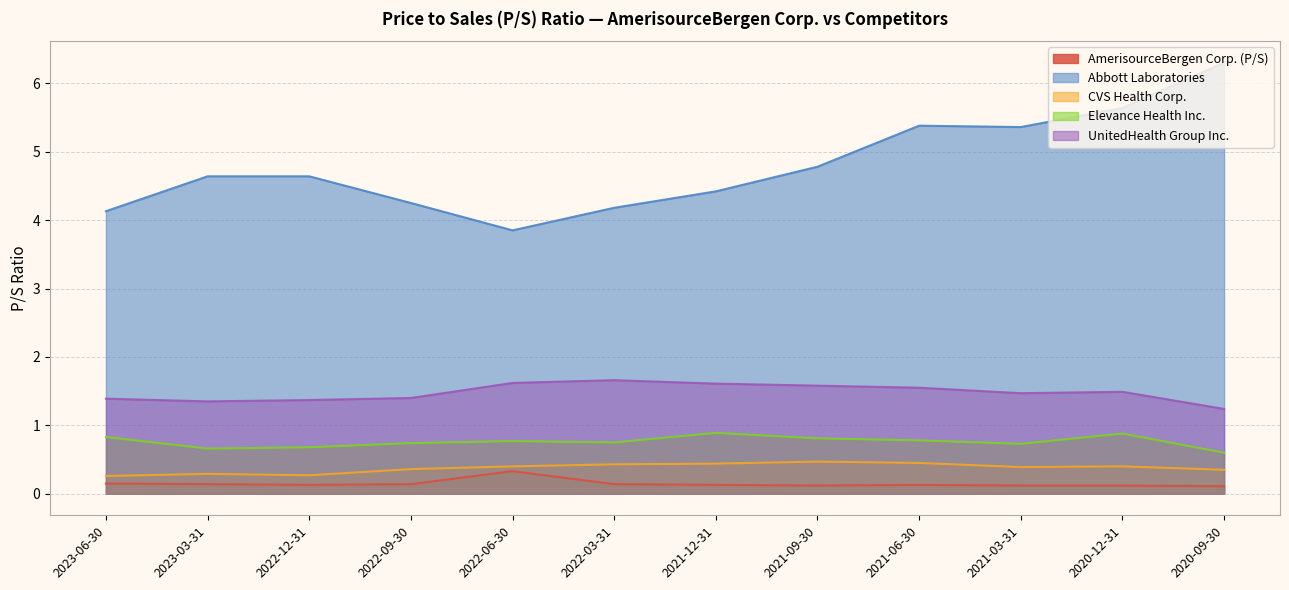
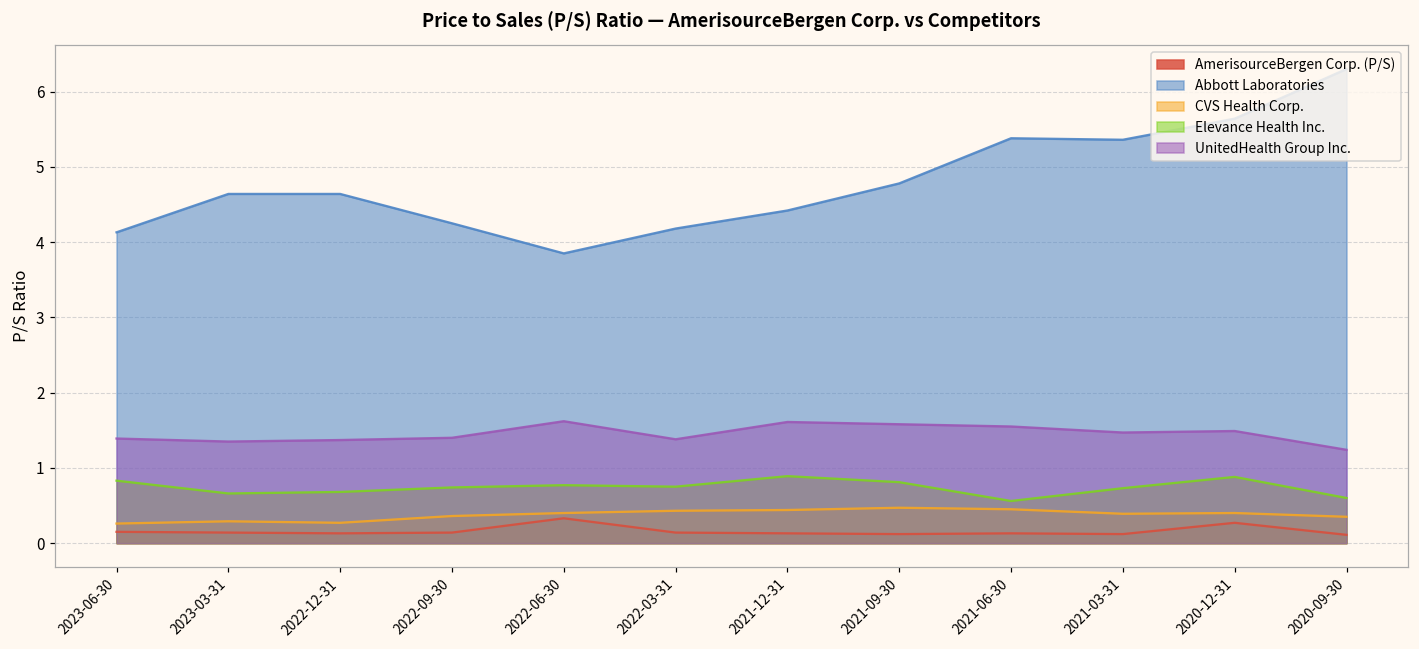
  {
    "AmerisourceBergen Corp. (P/S)": {
      "2023-06-30": 0.2,
      "2023-03-31": 0.1,
      "2022-12-31": 0.1,
      "2022-09-30": 0.1,
      "2022-06-30": 0.3,
      "2022-03-31": 0.1,
      "2021-12-31": 0.1,
      "2021-09-30": 0.1,
      "2021-06-30": 0.1,
      "2021-03-31": 0.1,
-     "2020-12-31": 0.1,
+     "2020-12-31": 0.3,
      "2020-09-30": 0.1
    },
    "Abbott Laboratories": {
      "2023-06-30": 4.1,
      "2023-03-31": 4.6,
      "2022-12-31": 4.6,
      "2022-09-30": 4.3,
      "2022-06-30": 3.9,
      "2022-03-31": 4.2,
      "2021-12-31": 4.4,
      "2021-09-30": 4.8,
      "2021-06-30": 5.4,
      "2021-03-31": 5.4
    },
    "CVS Health Corp.": {
      "2023-06-30": 0.3,
      "2023-03-31": 0.3,
      "2022-12-31": 0.3,
      "2022-09-30": 0.4,
      "2022-06-30": 0.4,
      "2022-03-31": 0.4,
      "2021-12-31": 0.4,
      "2021-09-30": 0.5,
      "2021-06-30": 0.5,
      "2021-03-31": 0.4,
      "2020-12-31": 0.4,
      "2020-09-30": 0.4
    },
    "Elevance Health Inc.": {
      "2023-06-30": 0.8,
      "2023-03-31": 0.7,
      "2022-12-31": 0.7,
      "2022-09-30": 0.7,
      "2022-06-30": 0.8,
      "2022-03-31": 0.8,
      "2021-12-31": 0.9,
      "2021-09-30": 0.8,
-     "2021-06-30": 0.8,
+     "2021-06-30": 0.6,
      "2021-03-31": 0.7,
      "2020-12-31": 0.9,
      "2020-09-30": 0.6
    },
    "UnitedHealth Group Inc.": {
      "2023-06-30": 1.4,
      "2023-03-31": 1.4,
      "2022-12-31": 1.4,
      "2022-09-30": 1.4,
      "2022-06-30": 1.6,
-     "2022-03-31": 1.7,
+     "2022-03-31": 1.4,
      "2021-12-31": 1.6,
      "2021-09-30": 1.6,
      "2021-06-30": 1.6,
      "2021-03-31": 1.5,
      "2020-12-31": 1.5,
      "2020-09-30": 1.2
    }
  }
